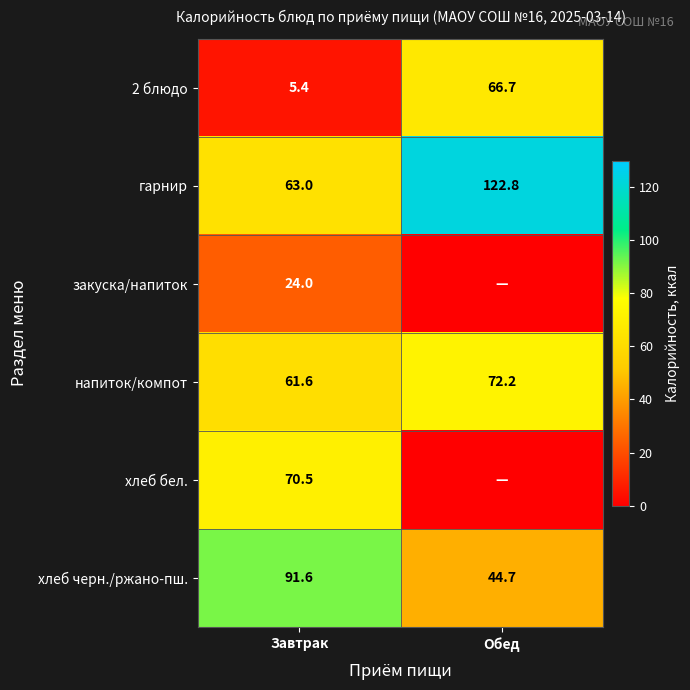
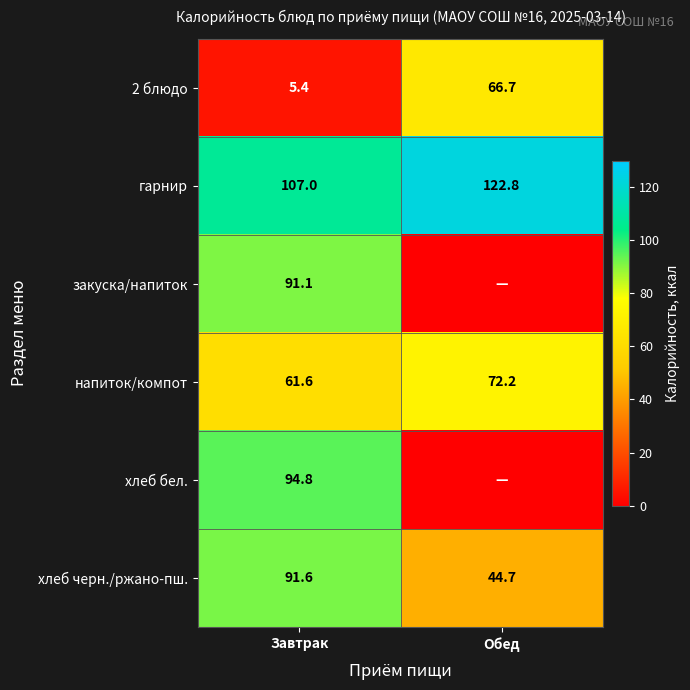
  {
    "2 блюдо": {
      "Завтрак": 5.4,
      "Обед": 66.7
    },
    "гарнир": {
-     "Завтрак": 63.0,
+     "Завтрак": 107.0,
      "Обед": 122.8
    },
    "закуска/напиток": {
-     "Завтрак": 24.0
+     "Завтрак": 91.1
    },
    "напиток/компот": {
      "Завтрак": 61.6,
      "Обед": 72.2
    },
    "хлеб бел.": {
-     "Завтрак": 70.5
+     "Завтрак": 94.8
    },
    "хлеб черн./ржано-пш.": {
      "Завтрак": 91.6,
      "Обед": 44.7
    }
  }
